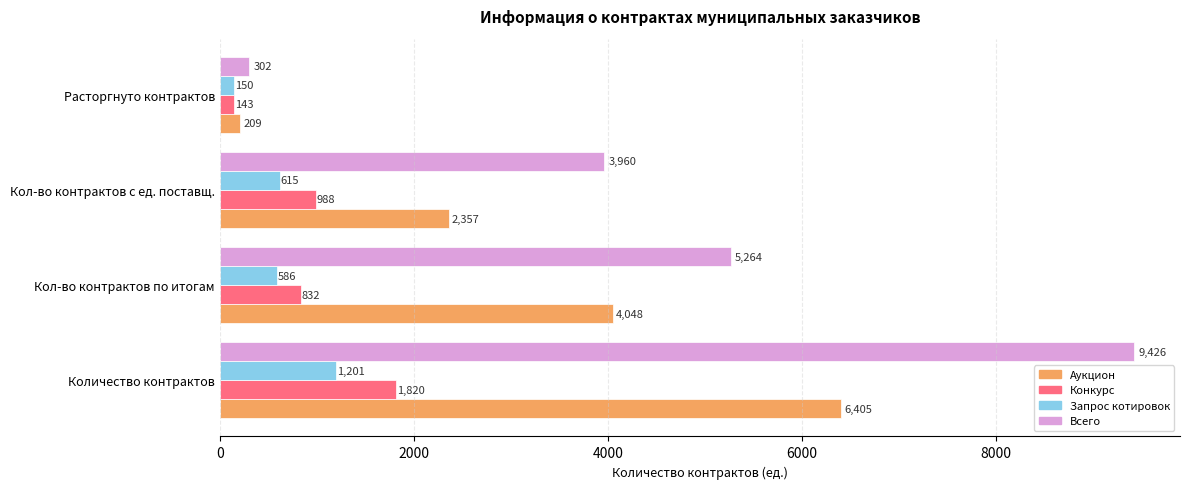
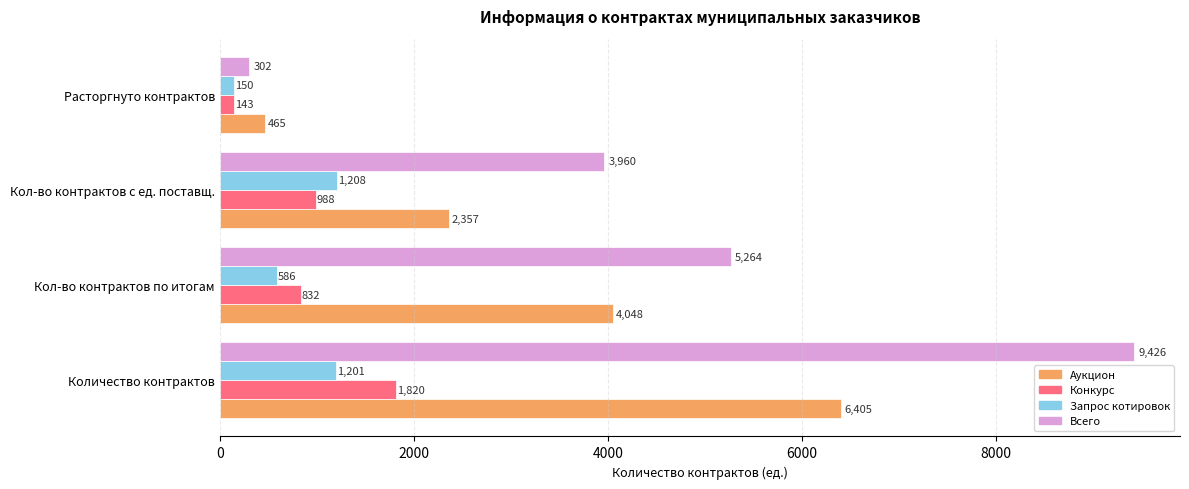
  {
    "Аукцион": {
-     "Расторгнуто контрактов": "209",
+     "Расторгнуто контрактов": "465",
      "Кол-во контрактов с ед. поставщ.": "2,357",
      "Кол-во контрактов по итогам": "4,048",
      "Количество контрактов": "6,405"
    },
    "Конкурс": {
      "Расторгнуто контрактов": "143",
      "Кол-во контрактов с ед. поставщ.": "988",
      "Кол-во контрактов по итогам": "832",
      "Количество контрактов": "1,820"
    },
    "Запрос котировок": {
      "Расторгнуто контрактов": "150",
-     "Кол-во контрактов с ед. поставщ.": "615",
+     "Кол-во контрактов с ед. поставщ.": "1,208",
      "Кол-во контрактов по итогам": "586",
      "Количество контрактов": "1,201"
    },
    "Всего": {
      "Расторгнуто контрактов": "302",
      "Кол-во контрактов с ед. поставщ.": "3,960",
      "Кол-во контрактов по итогам": "5,264",
      "Количество контрактов": "9,426"
    }
  }
